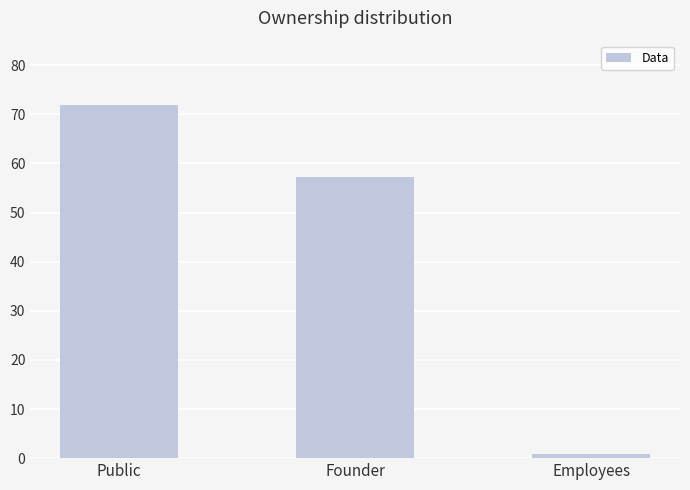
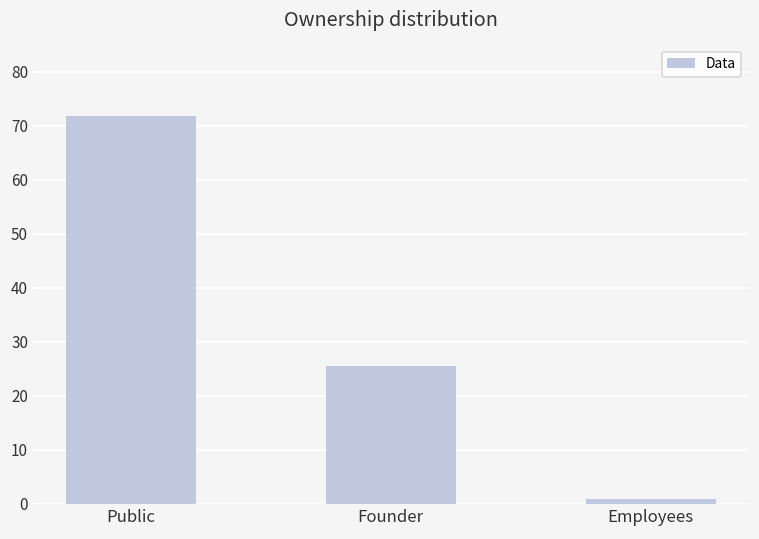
  {
    "Public": 72,
-   "Founder": 57,
+   "Founder": 26,
    "Employees": 1
  }
